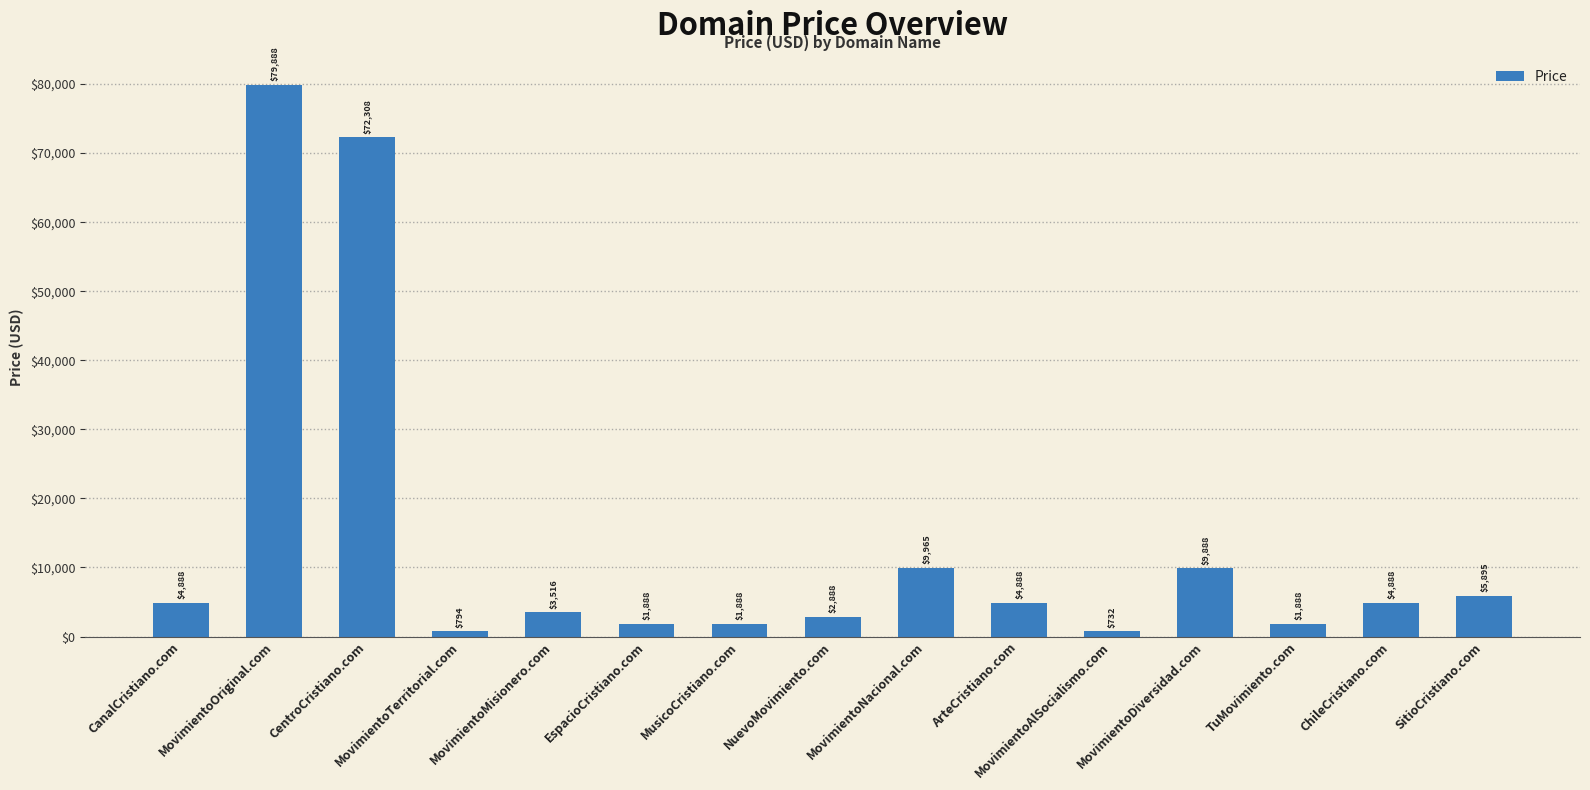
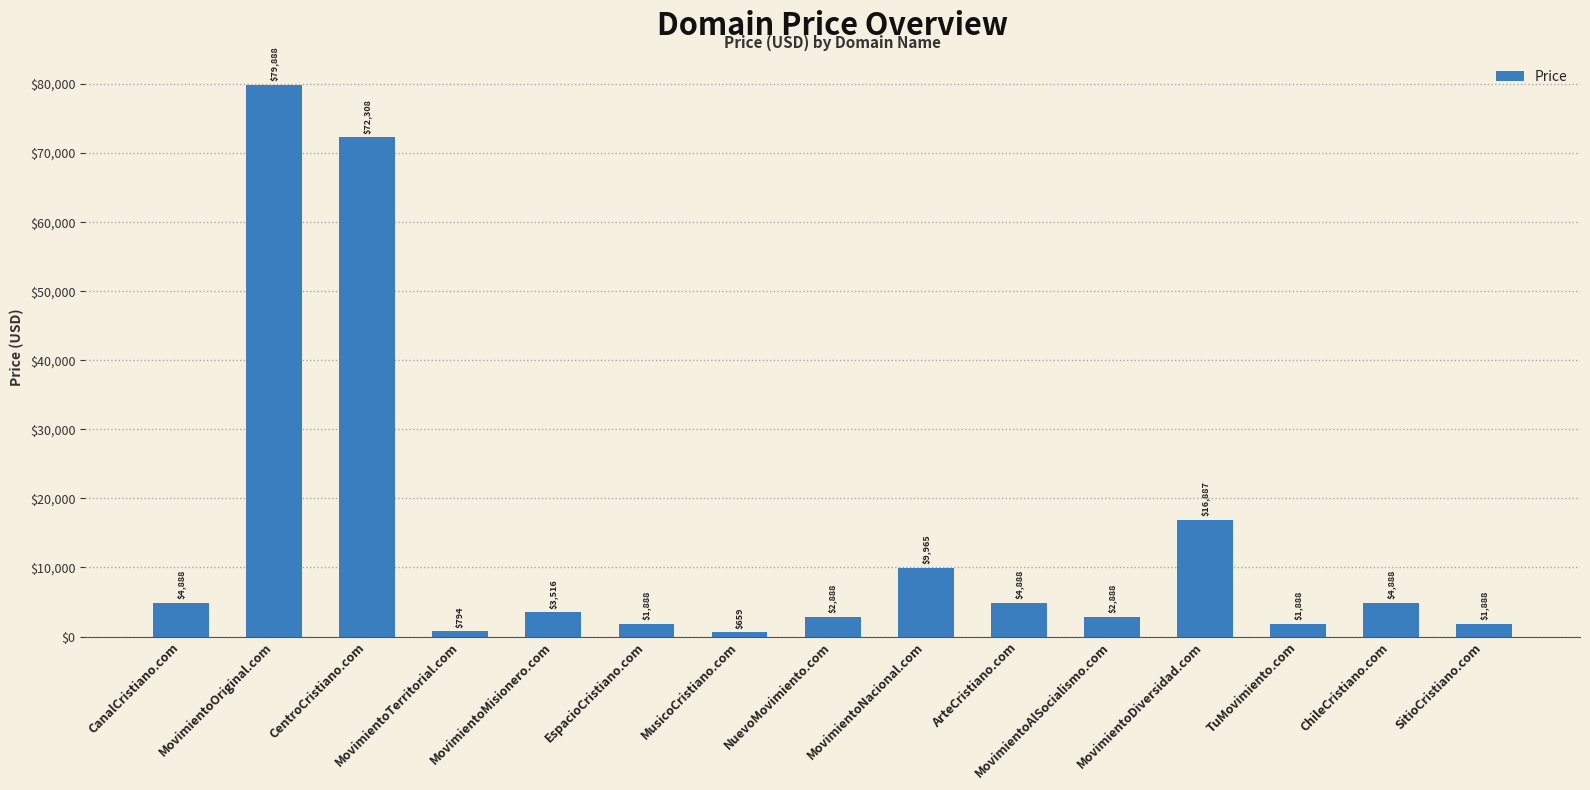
  {
    "CanalCristiano.com": "$4,888",
    "MovimientoOriginal.com": "$79,888",
    "CentroCristiano.com": "$72,308",
    "MovimientoTerritorial.com": "$794",
    "MovimientoMisionero.com": "$3,516",
    "EspacioCristiano.com": "$1,888",
-   "MusicoCristiano.com": "$1,888",
+   "MusicoCristiano.com": "$659",
    "NuevoMovimiento.com": "$2,888",
    "MovimientoNacional.com": "$9,965",
    "ArteCristiano.com": "$4,888",
-   "MovimientoAlSocialismo.com": "$732",
-   "MovimientoDiversidad.com": "$9,888",
+   "MovimientoAlSocialismo.com": "$2,888",
+   "MovimientoDiversidad.com": "$16,887",
    "TuMovimiento.com": "$1,888",
    "ChileCristiano.com": "$4,888",
-   "SitioCristiano.com": "$5,895"
+   "SitioCristiano.com": "$1,888"
  }
